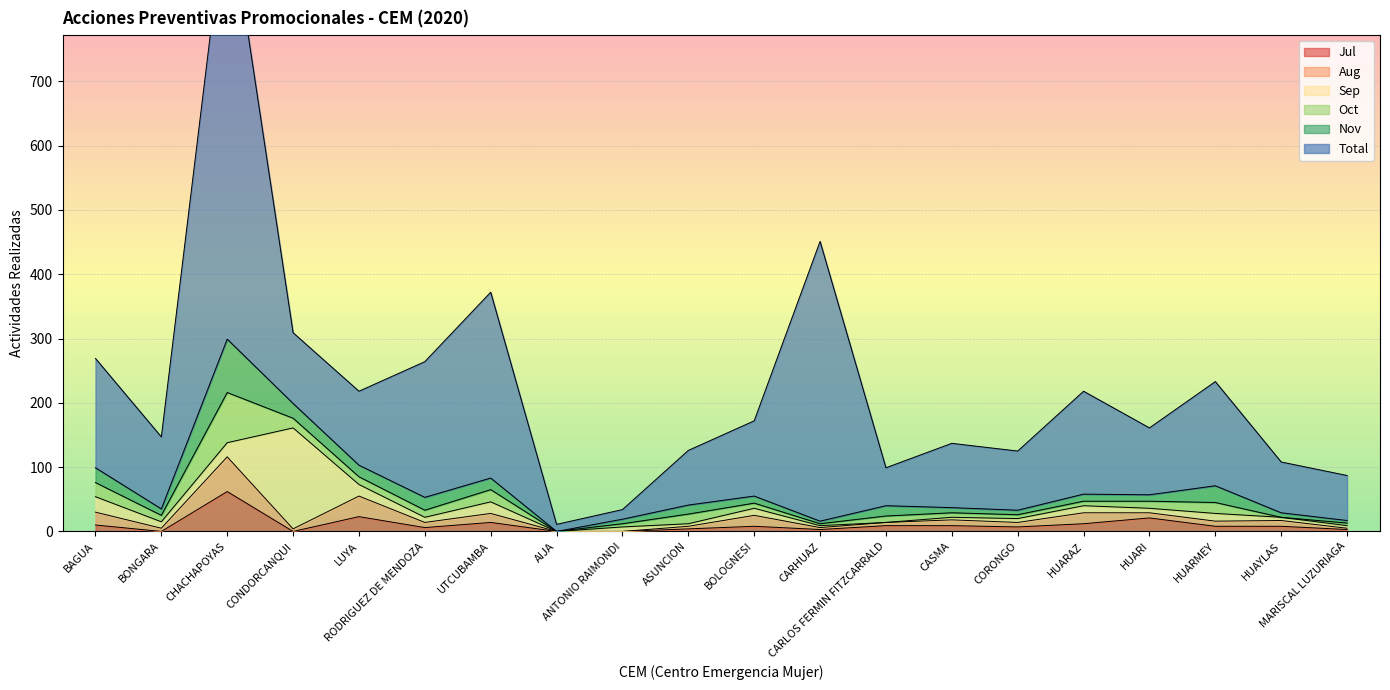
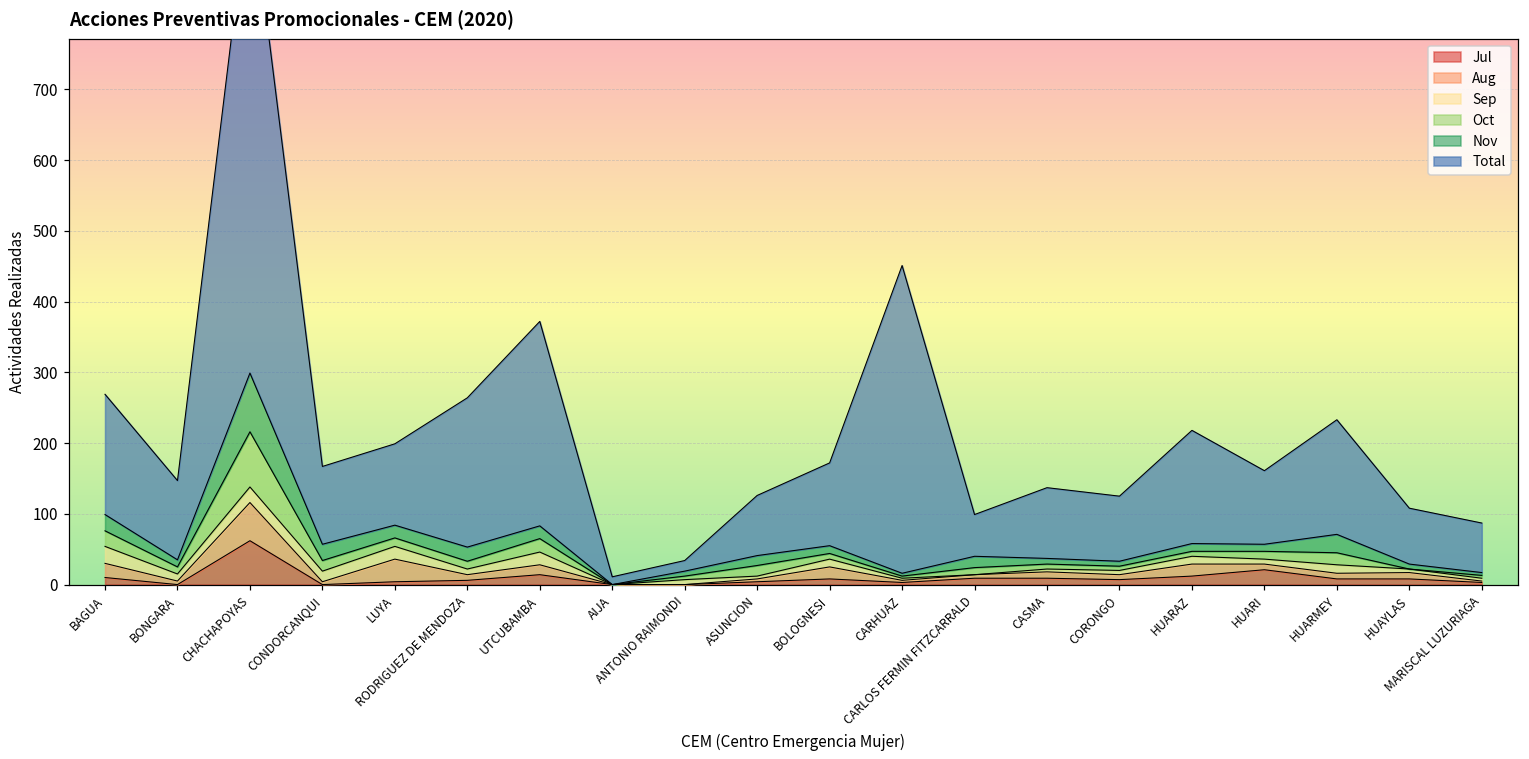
  {
    "Jul": {
      "BAGUA": 10,
      "BONGARA": 0,
      "CHACHAPOYAS": 60,
-     "LUYA": 20,
+     "LUYA": 0,
      "RODRIGUEZ DE MENDOZA": 10,
      "UTCUBAMBA": 10,
      "ASUNCION": 0,
      "BOLOGNESI": 10,
      "CARLOS FERMIN FITZCARRALD": 10,
      "CASMA": 10,
      "CORONGO": 10,
      "HUARAZ": 10,
      "HUARI": 20,
      "HUARMEY": 10,
      "HUAYLAS": 10
    },
    "Aug": {
      "BAGUA": 20,
      "BONGARA": 10,
      "CHACHAPOYAS": 50,
      "LUYA": 30,
      "RODRIGUEZ DE MENDOZA": 10,
      "UTCUBAMBA": 10,
      "ASUNCION": 0,
      "BOLOGNESI": 20,
      "CASMA": 10,
      "CORONGO": 10,
      "HUARAZ": 20,
      "HUARI": 10,
      "HUARMEY": 10,
      "HUAYLAS": 10
    },
    "Sep": {
      "BAGUA": 20,
      "BONGARA": 10,
      "CHACHAPOYAS": 20,
-     "CONDORCANQUI": 160,
+     "CONDORCANQUI": 20,
      "LUYA": 20,
      "RODRIGUEZ DE MENDOZA": 10,
      "UTCUBAMBA": 20,
      "ANTONIO RAIMONDI": 10,
      "ASUNCION": 0,
      "BOLOGNESI": 10,
      "CASMA": 0,
      "CORONGO": 10,
      "HUARAZ": 10,
      "HUARI": 10,
      "HUARMEY": 10
    },
    "Oct": {
      "BAGUA": 20,
      "BONGARA": 10,
      "CHACHAPOYAS": 80,
      "CONDORCANQUI": 20,
      "LUYA": 10,
      "RODRIGUEZ DE MENDOZA": 10,
      "UTCUBAMBA": 20,
      "ANTONIO RAIMONDI": 10,
      "ASUNCION": 20,
      "BOLOGNESI": 10,
      "CARLOS FERMIN FITZCARRALD": 10,
      "CASMA": 10,
      "CORONGO": 10,
      "HUARAZ": 10,
      "HUARI": 10,
      "HUARMEY": 20,
      "MARISCAL LUZURIAGA": 0
    },
    "Nov": {
      "BAGUA": 20,
      "BONGARA": 10,
      "CHACHAPOYAS": 80,
      "CONDORCANQUI": 20,
      "LUYA": 20,
      "RODRIGUEZ DE MENDOZA": 20,
      "UTCUBAMBA": 20,
      "ANTONIO RAIMONDI": 10,
      "ASUNCION": 10,
      "BOLOGNESI": 10,
      "CARLOS FERMIN FITZCARRALD": 20,
      "CASMA": 10,
      "CORONGO": 10,
      "HUARAZ": 10,
      "HUARI": 10,
      "HUARMEY": 30,
      "HUAYLAS": 10,
      "MARISCAL LUZURIAGA": 0
    },
    "Total": {
      "BAGUA": 170,
      "BONGARA": 110,
      "CONDORCANQUI": 110,
      "LUYA": 120,
      "RODRIGUEZ DE MENDOZA": 210,
      "UTCUBAMBA": 290,
      "AIJA": 10,
      "ANTONIO RAIMONDI": 20,
      "ASUNCION": 90,
      "BOLOGNESI": 120,
      "CARHUAZ": 440,
      "CARLOS FERMIN FITZCARRALD": 60,
      "CASMA": 100,
      "CORONGO": 90,
      "HUARAZ": 160,
      "HUARI": 100,
      "HUARMEY": 160,
      "HUAYLAS": 80,
      "MARISCAL LUZURIAGA": 70
    }
  }
